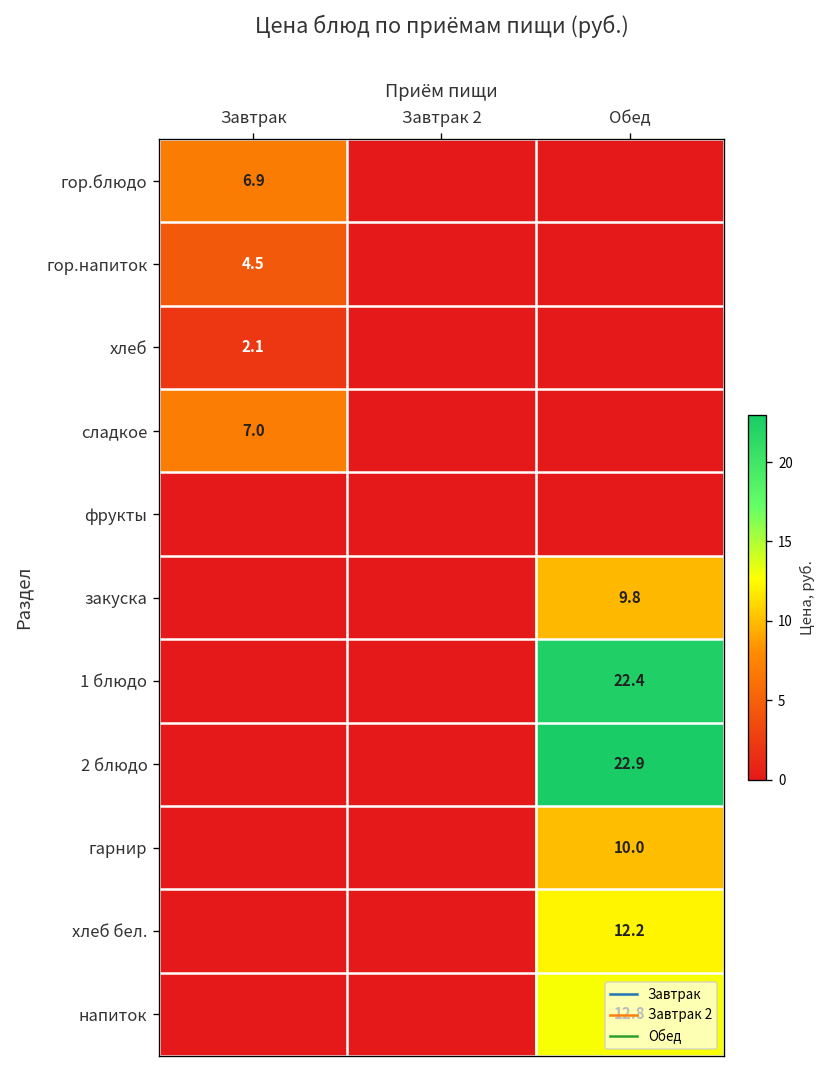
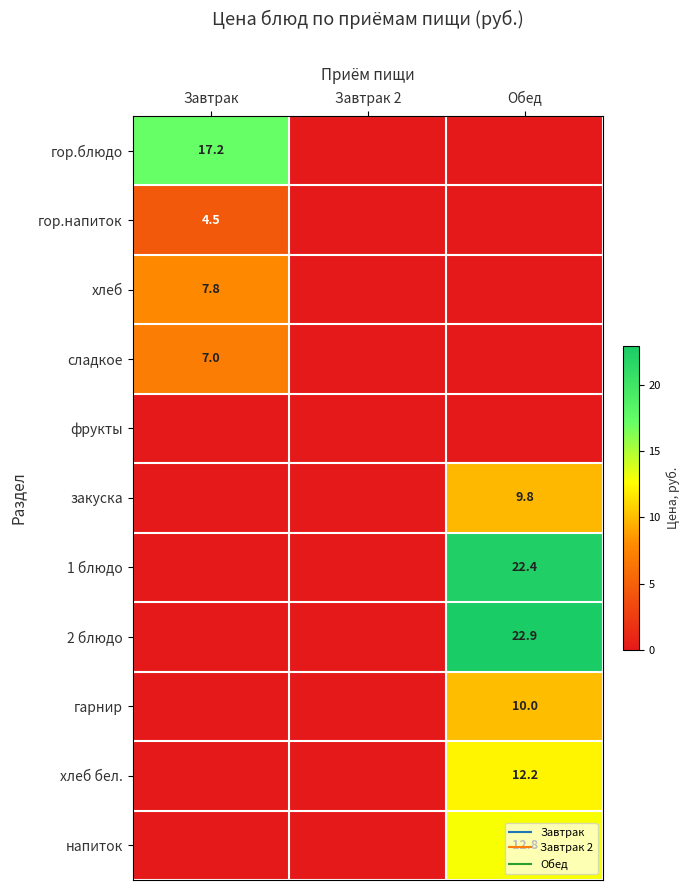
  {
    "гор.блюдо": {
-     "Завтрак": 6.9
+     "Завтрак": 17.2
    },
    "гор.напиток": {
      "Завтрак": 4.5
    },
    "хлеб": {
-     "Завтрак": 2.1
+     "Завтрак": 7.8
    },
    "сладкое": {
      "Завтрак": 7.0
    },
    "закуска": {
      "Обед": 9.8
    },
    "1 блюдо": {
      "Обед": 22.4
    },
    "2 блюдо": {
      "Обед": 22.9
    },
    "гарнир": {
      "Обед": 10.0
    },
    "хлеб бел.": {
      "Обед": 12.2
    }
  }
